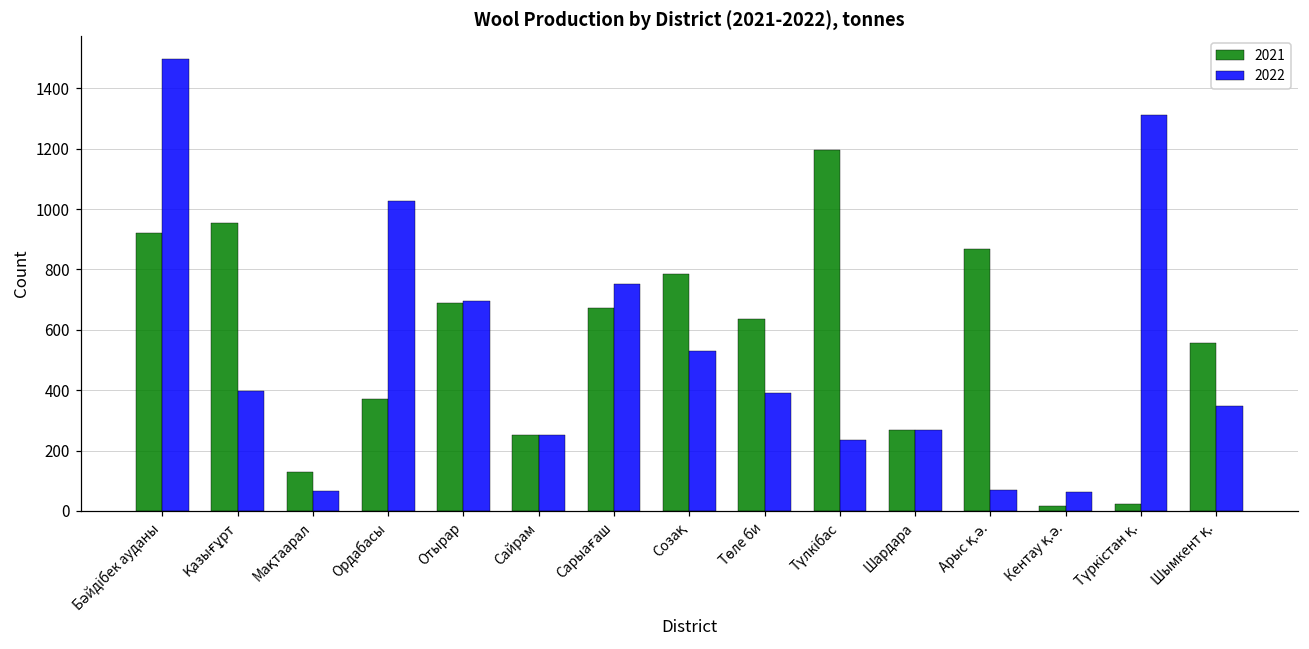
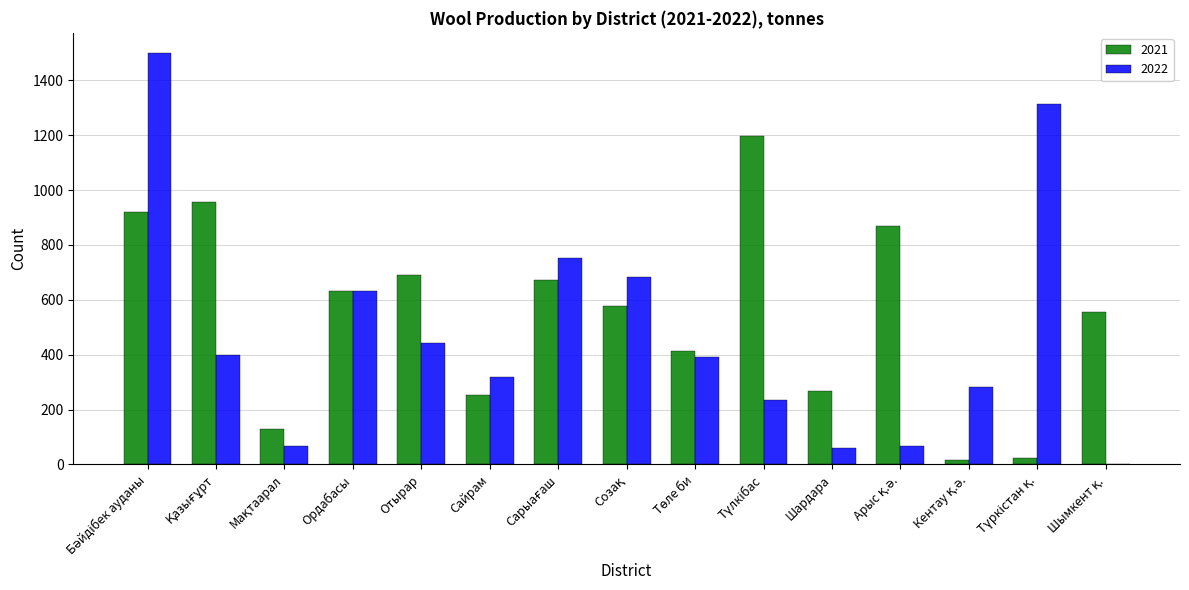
  {
    "2021": {
      "Бәйдібек ауданы": 920,
      "Қазығұрт": 960,
      "Мақтаарал": 130,
-     "Ордабасы": 370,
+     "Ордабасы": 630,
      "Отырар": 690,
      "Сайрам": 250,
      "Сарыағаш": 670,
-     "Созақ": 780,
-     "Төле би": 630,
+     "Созақ": 580,
+     "Төле би": 410,
      "Түлкібас": 1200,
      "Шардара": 270,
      "Арыс қ.ә.": 870,
      "Кентау қ.ә.": 20,
      "Түркістан қ.": 20,
      "Шымкент қ.": 550
    },
    "2022": {
      "Бәйдібек ауданы": 1500,
      "Қазығұрт": 400,
      "Мақтаарал": 70,
-     "Ордабасы": 1030,
-     "Отырар": 690,
-     "Сайрам": 250,
+     "Ордабасы": 630,
+     "Отырар": 440,
+     "Сайрам": 320,
      "Сарыағаш": 750,
-     "Созақ": 530,
+     "Созақ": 680,
      "Төле би": 390,
      "Түлкібас": 230,
-     "Шардара": 270,
+     "Шардара": 60,
      "Арыс қ.ә.": 70,
-     "Кентау қ.ә.": 60,
+     "Кентау қ.ә.": 280,
      "Түркістан қ.": 1310,
-     "Шымкент қ.": 350
+     "Шымкент қ.": 0
    }
  }
